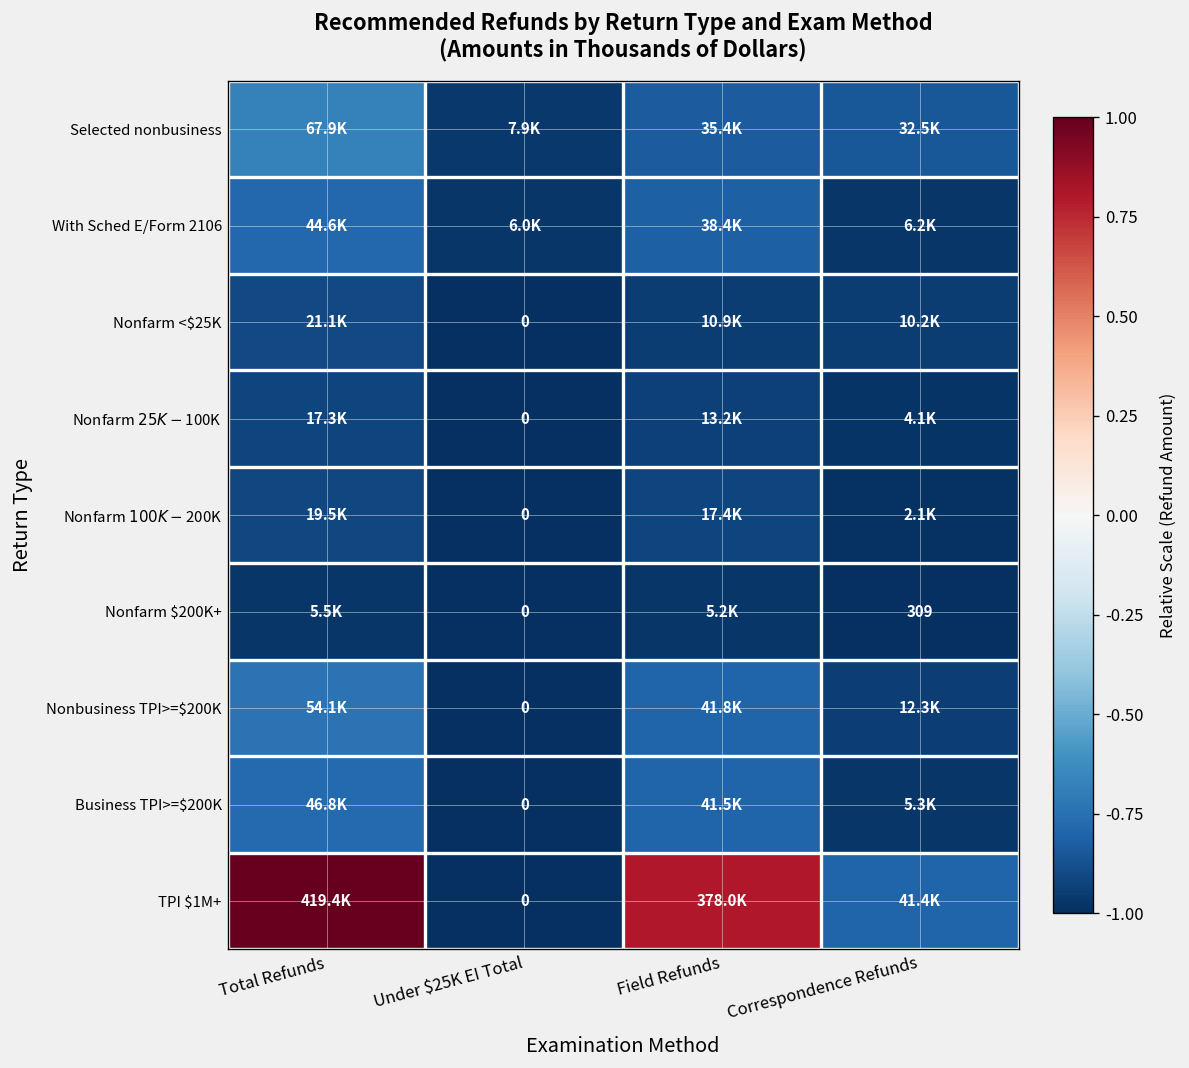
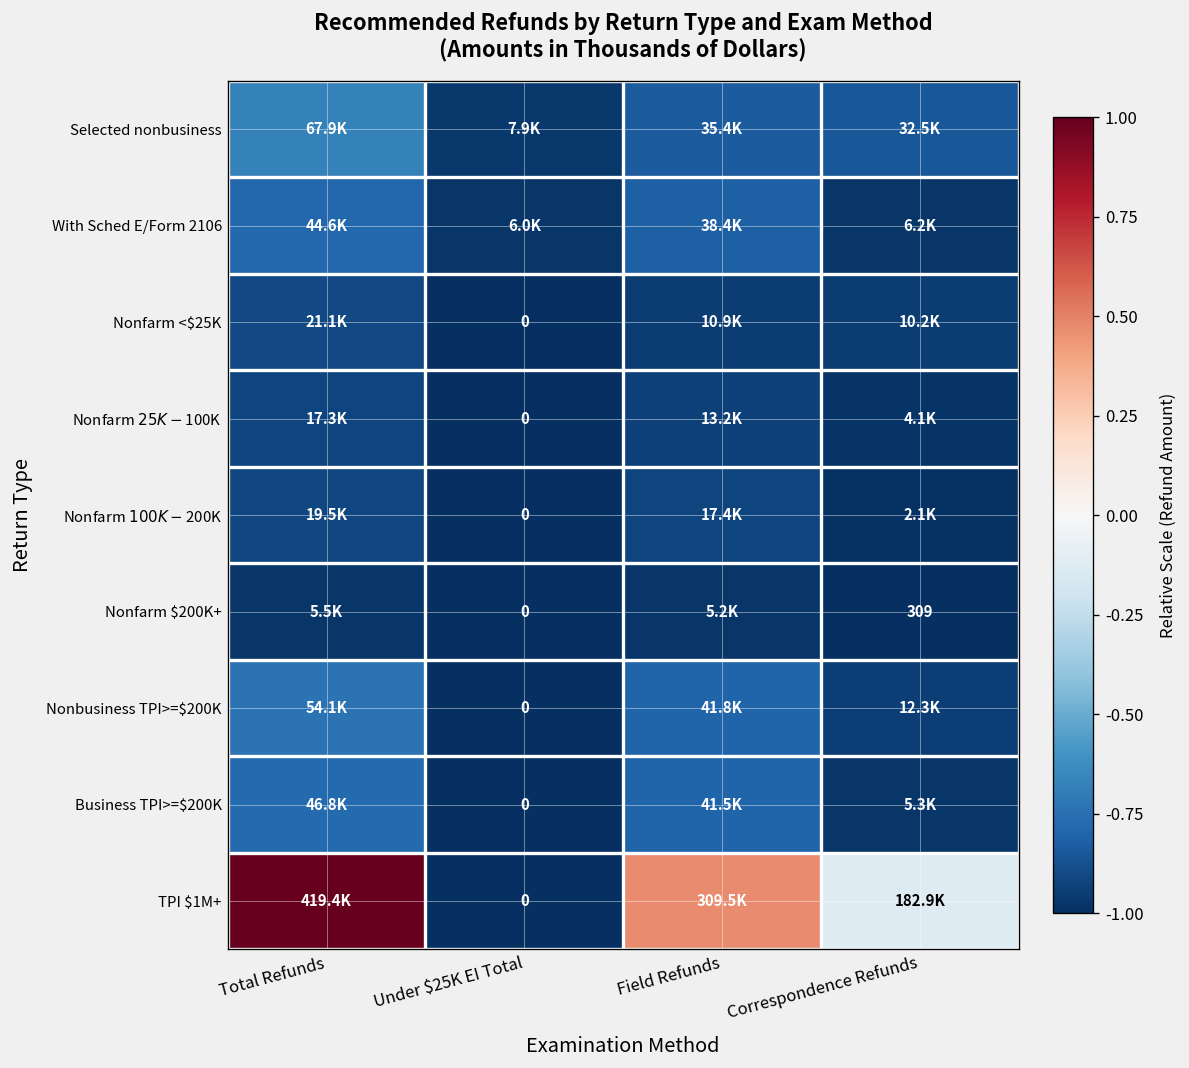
  {
    "Selected nonbusiness": {
      "Total Refunds": "67.9K",
      "Under $25K EI Total": "7.9K",
      "Field Refunds": "35.4K",
      "Correspondence Refunds": "32.5K"
    },
    "With Sched E/Form 2106": {
      "Total Refunds": "44.6K",
      "Under $25K EI Total": "6.0K",
      "Field Refunds": "38.4K",
      "Correspondence Refunds": "6.2K"
    },
    "Nonfarm <$25K": {
      "Total Refunds": "21.1K",
      "Under $25K EI Total": "0",
      "Field Refunds": "10.9K",
      "Correspondence Refunds": "10.2K"
    },
    "Nonfarm $200K+": {
      "Total Refunds": "5.5K",
      "Under $25K EI Total": "0",
      "Field Refunds": "5.2K",
      "Correspondence Refunds": "309"
    },
    "Nonbusiness TPI>=$200K": {
      "Total Refunds": "54.1K",
      "Under $25K EI Total": "0",
      "Field Refunds": "41.8K",
      "Correspondence Refunds": "12.3K"
    },
    "Business TPI>=$200K": {
      "Total Refunds": "46.8K",
      "Under $25K EI Total": "0",
      "Field Refunds": "41.5K",
      "Correspondence Refunds": "5.3K"
    },
    "TPI $1M+": {
      "Total Refunds": "419.4K",
      "Under $25K EI Total": "0",
-     "Field Refunds": "378.0K",
-     "Correspondence Refunds": "41.4K"
+     "Field Refunds": "309.5K",
+     "Correspondence Refunds": "182.9K"
    }
  }
